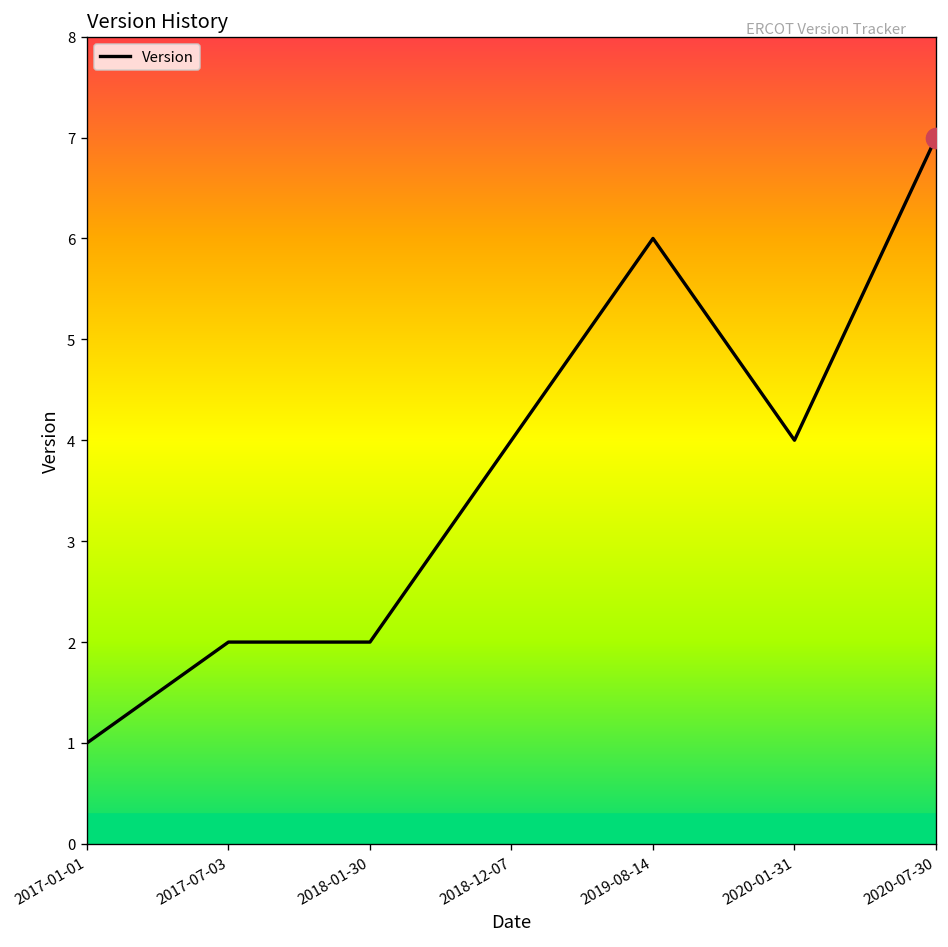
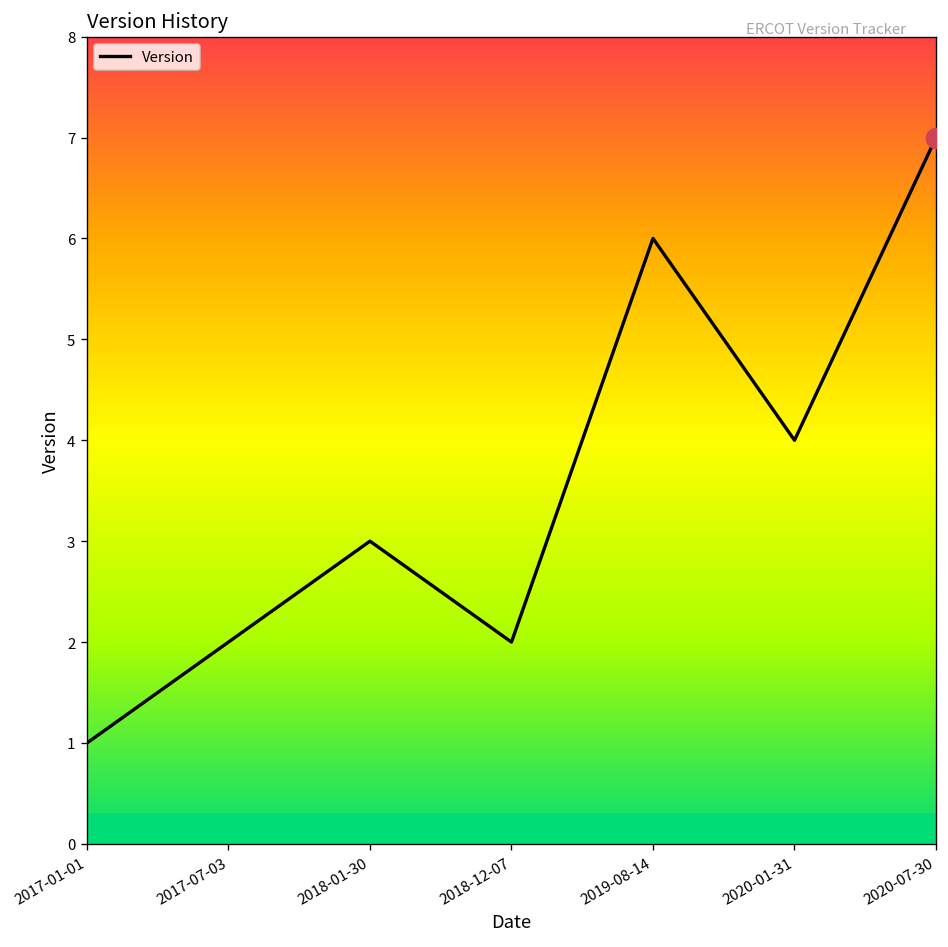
  {
    "Version": {
      "2017-01-01": 1,
      "2017-07-03": 2,
-     "2018-01-30": 2,
-     "2018-12-07": 4,
+     "2018-01-30": 3,
+     "2018-12-07": 2,
      "2019-08-14": 6,
      "2020-01-31": 4
    }
  }
